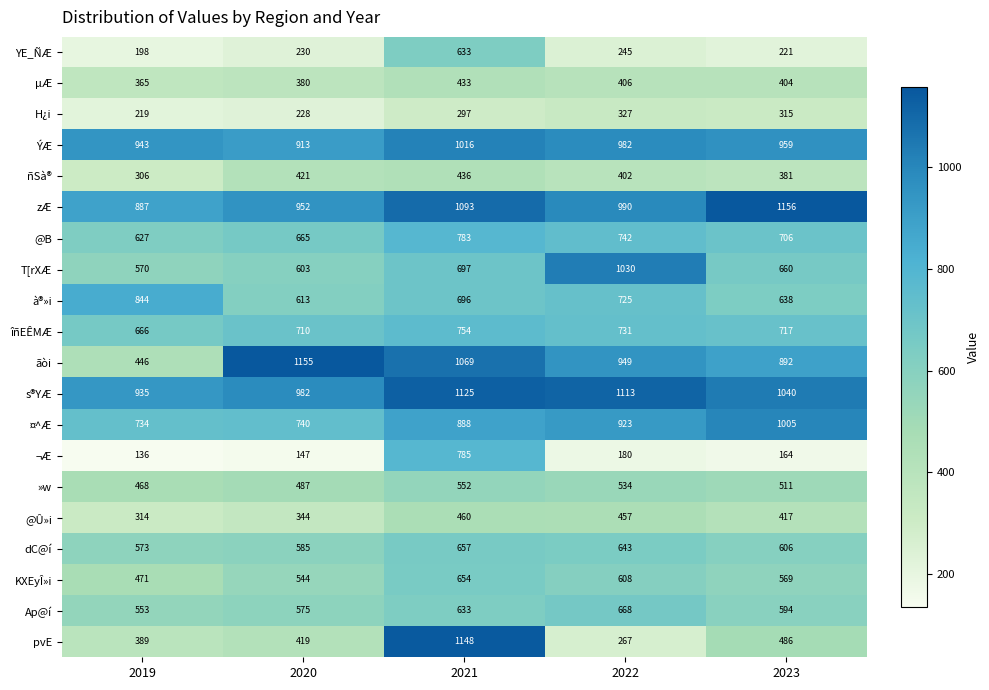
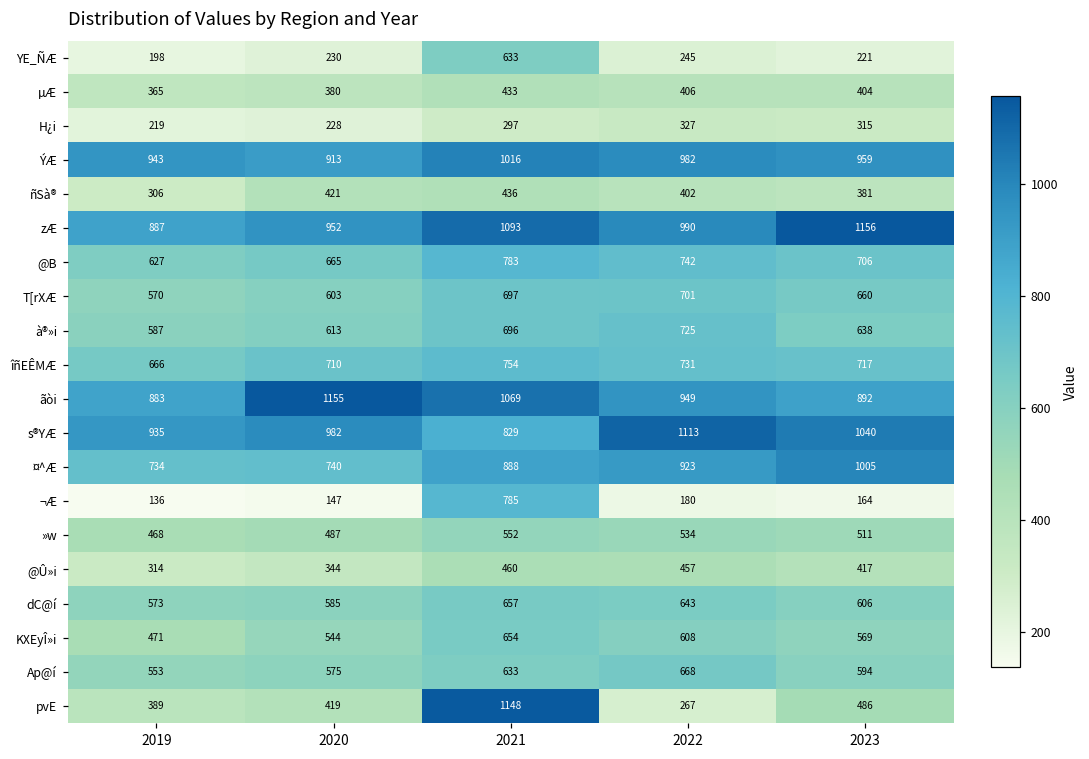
  {
    "YE_ÑÆ": {
      "2019": 198,
      "2020": 230,
      "2021": 633,
      "2022": 245,
      "2023": 221
    },
    "µÆ": {
      "2019": 365,
      "2020": 380,
      "2021": 433,
      "2022": 406,
      "2023": 404
    },
    "H¿i": {
      "2019": 219,
      "2020": 228,
      "2021": 297,
      "2022": 327,
      "2023": 315
    },
    "ÝÆ": {
      "2019": 943,
      "2020": 913,
      "2021": 1016,
      "2022": 982,
      "2023": 959
    },
    "ñSà®": {
      "2019": 306,
      "2020": 421,
      "2021": 436,
      "2022": 402,
      "2023": 381
    },
    "zÆ": {
      "2019": 887,
      "2020": 952,
      "2021": 1093,
      "2022": 990,
      "2023": 1156
    },
    "@B": {
      "2019": 627,
      "2020": 665,
      "2021": 783,
      "2022": 742,
      "2023": 706
    },
    "T[rXÆ": {
      "2019": 570,
      "2020": 603,
      "2021": 697,
-     "2022": 1030,
+     "2022": 701,
      "2023": 660
    },
    "à®»i": {
-     "2019": 844,
+     "2019": 587,
      "2020": 613,
      "2021": 696,
      "2022": 725,
      "2023": 638
    },
    "îñEÊMÆ": {
      "2019": 666,
      "2020": 710,
      "2021": 754,
      "2022": 731,
      "2023": 717
    },
    "ãòi": {
-     "2019": 446,
+     "2019": 883,
      "2020": 1155,
      "2021": 1069,
      "2022": 949,
      "2023": 892
    },
    "s®YÆ": {
      "2019": 935,
      "2020": 982,
-     "2021": 1125,
+     "2021": 829,
      "2022": 1113,
      "2023": 1040
    },
    "¤^Æ": {
      "2019": 734,
      "2020": 740,
      "2021": 888,
      "2022": 923,
      "2023": 1005
    },
    "¬Æ": {
      "2019": 136,
      "2020": 147,
      "2021": 785,
      "2022": 180,
      "2023": 164
    },
    "»w": {
      "2019": 468,
      "2020": 487,
      "2021": 552,
      "2022": 534,
      "2023": 511
    },
    "@Û»i": {
      "2019": 314,
      "2020": 344,
      "2021": 460,
      "2022": 457,
      "2023": 417
    },
    "dC@í": {
      "2019": 573,
      "2020": 585,
      "2021": 657,
      "2022": 643,
      "2023": 606
    },
    "KXEyÎ»i": {
      "2019": 471,
      "2020": 544,
      "2021": 654,
      "2022": 608,
      "2023": 569
    },
    "Ap@í": {
      "2019": 553,
      "2020": 575,
      "2021": 633,
      "2022": 668,
      "2023": 594
    },
    "pvE": {
      "2019": 389,
      "2020": 419,
      "2021": 1148,
      "2022": 267,
      "2023": 486
    }
  }
